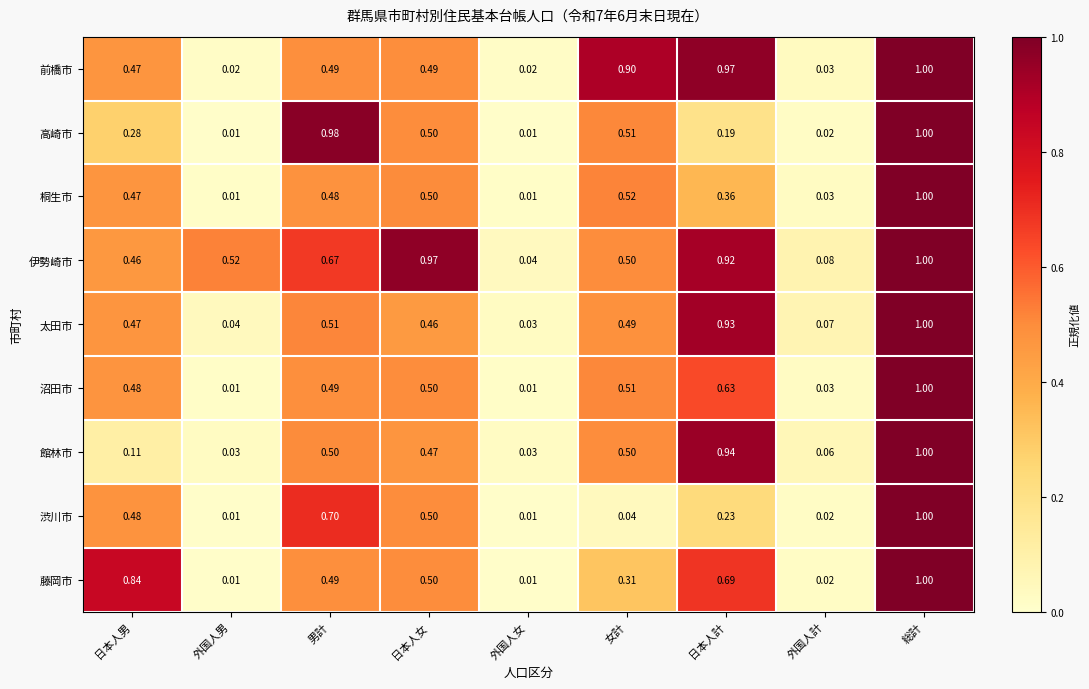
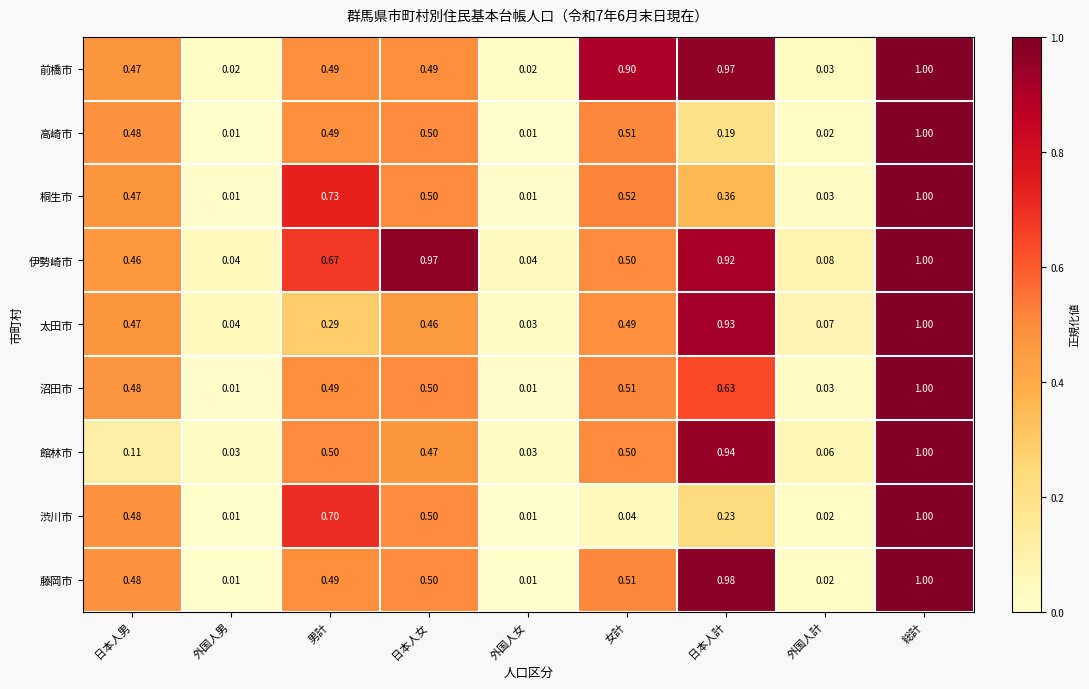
  {
    "前橋市": {
      "日本人男": 0.47,
      "外国人男": 0.02,
      "男計": 0.49,
      "日本人女": 0.49,
      "外国人女": 0.02,
      "女計": 0.90,
      "日本人計": 0.97,
      "外国人計": 0.03,
      "総計": 1.00
    },
    "高崎市": {
-     "日本人男": 0.28,
+     "日本人男": 0.48,
      "外国人男": 0.01,
-     "男計": 0.98,
+     "男計": 0.49,
      "日本人女": 0.50,
      "外国人女": 0.01,
      "女計": 0.51,
      "日本人計": 0.19,
      "外国人計": 0.02,
      "総計": 1.00
    },
    "桐生市": {
      "日本人男": 0.47,
      "外国人男": 0.01,
-     "男計": 0.48,
+     "男計": 0.73,
      "日本人女": 0.50,
      "外国人女": 0.01,
      "女計": 0.52,
      "日本人計": 0.36,
      "外国人計": 0.03,
      "総計": 1.00
    },
    "伊勢崎市": {
      "日本人男": 0.46,
-     "外国人男": 0.52,
+     "外国人男": 0.04,
      "男計": 0.67,
      "日本人女": 0.97,
      "外国人女": 0.04,
      "女計": 0.50,
      "日本人計": 0.92,
      "外国人計": 0.08,
      "総計": 1.00
    },
    "太田市": {
      "日本人男": 0.47,
      "外国人男": 0.04,
-     "男計": 0.51,
+     "男計": 0.29,
      "日本人女": 0.46,
      "外国人女": 0.03,
      "女計": 0.49,
      "日本人計": 0.93,
      "外国人計": 0.07,
      "総計": 1.00
    },
    "沼田市": {
      "日本人男": 0.48,
      "外国人男": 0.01,
      "男計": 0.49,
      "日本人女": 0.50,
      "外国人女": 0.01,
      "女計": 0.51,
      "日本人計": 0.63,
      "外国人計": 0.03,
      "総計": 1.00
    },
    "館林市": {
      "日本人男": 0.11,
      "外国人男": 0.03,
      "男計": 0.50,
      "日本人女": 0.47,
      "外国人女": 0.03,
      "女計": 0.50,
      "日本人計": 0.94,
      "外国人計": 0.06,
      "総計": 1.00
    },
    "渋川市": {
      "日本人男": 0.48,
      "外国人男": 0.01,
      "男計": 0.70,
      "日本人女": 0.50,
      "外国人女": 0.01,
      "女計": 0.04,
      "日本人計": 0.23,
      "外国人計": 0.02,
      "総計": 1.00
    },
    "藤岡市": {
-     "日本人男": 0.84,
+     "日本人男": 0.48,
      "外国人男": 0.01,
      "男計": 0.49,
      "日本人女": 0.50,
      "外国人女": 0.01,
-     "女計": 0.31,
-     "日本人計": 0.69,
+     "女計": 0.51,
+     "日本人計": 0.98,
      "外国人計": 0.02,
      "総計": 1.00
    }
  }
